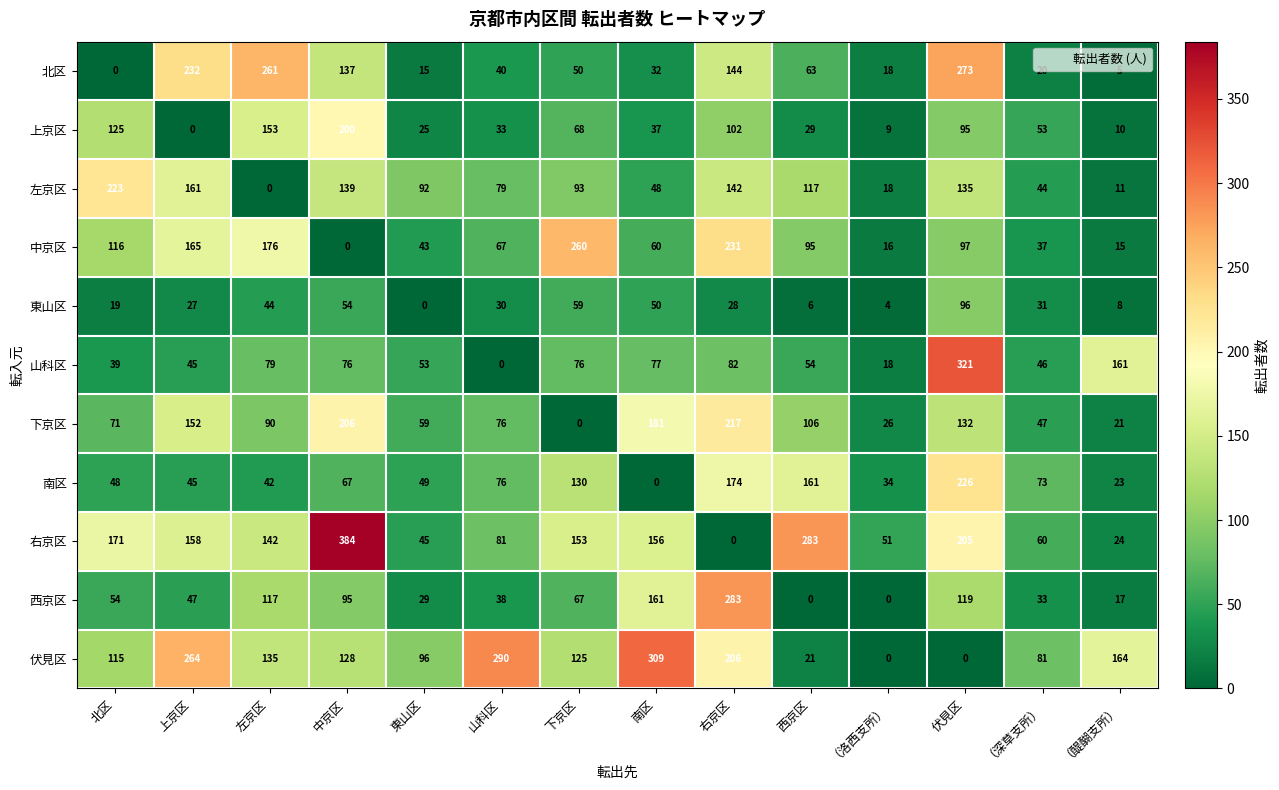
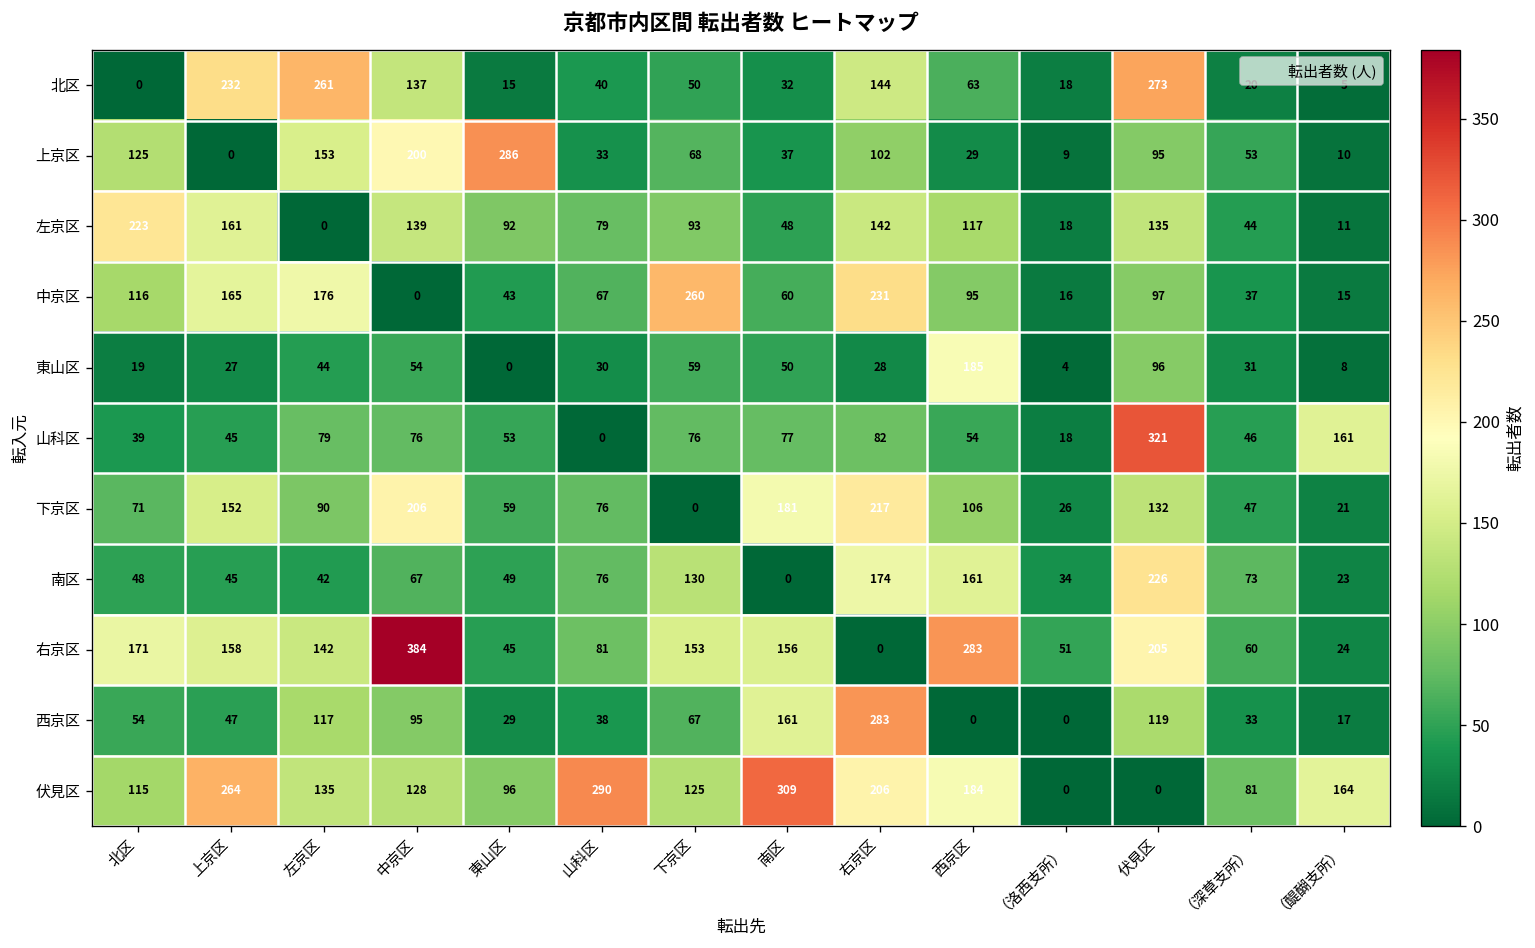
  {
    "北区": {
      "北区": 0,
      "上京区": 232,
      "左京区": 261,
      "中京区": 137,
      "東山区": 15,
      "山科区": 40,
      "下京区": 50,
      "南区": 32,
      "右京区": 144,
      "西京区": 63,
      "（洛西支所）": 18,
      "伏見区": 273
    },
    "上京区": {
      "北区": 125,
      "上京区": 0,
      "左京区": 153,
      "中京区": 200,
-     "東山区": 25,
+     "東山区": 286,
      "山科区": 33,
      "下京区": 68,
      "南区": 37,
      "右京区": 102,
      "西京区": 29,
      "（洛西支所）": 9,
      "伏見区": 95,
      "（深草支所）": 53,
      "（醍醐支所）": 10
    },
    "左京区": {
      "北区": 223,
      "上京区": 161,
      "左京区": 0,
      "中京区": 139,
      "東山区": 92,
      "山科区": 79,
      "下京区": 93,
      "南区": 48,
      "右京区": 142,
      "西京区": 117,
      "（洛西支所）": 18,
      "伏見区": 135,
      "（深草支所）": 44,
      "（醍醐支所）": 11
    },
    "中京区": {
      "北区": 116,
      "上京区": 165,
      "左京区": 176,
      "中京区": 0,
      "東山区": 43,
      "山科区": 67,
      "下京区": 260,
      "南区": 60,
      "右京区": 231,
      "西京区": 95,
      "（洛西支所）": 16,
      "伏見区": 97,
      "（深草支所）": 37,
      "（醍醐支所）": 15
    },
    "東山区": {
      "北区": 19,
      "上京区": 27,
      "左京区": 44,
      "中京区": 54,
      "東山区": 0,
      "山科区": 30,
      "下京区": 59,
      "南区": 50,
      "右京区": 28,
-     "西京区": 6,
+     "西京区": 185,
      "（洛西支所）": 4,
      "伏見区": 96,
      "（深草支所）": 31,
      "（醍醐支所）": 8
    },
    "山科区": {
      "北区": 39,
      "上京区": 45,
      "左京区": 79,
      "中京区": 76,
      "東山区": 53,
      "山科区": 0,
      "下京区": 76,
      "南区": 77,
      "右京区": 82,
      "西京区": 54,
      "（洛西支所）": 18,
      "伏見区": 321,
      "（深草支所）": 46,
      "（醍醐支所）": 161
    },
    "下京区": {
      "北区": 71,
      "上京区": 152,
      "左京区": 90,
      "中京区": 206,
      "東山区": 59,
      "山科区": 76,
      "下京区": 0,
      "南区": 181,
      "右京区": 217,
      "西京区": 106,
      "（洛西支所）": 26,
      "伏見区": 132,
      "（深草支所）": 47,
      "（醍醐支所）": 21
    },
    "南区": {
      "北区": 48,
      "上京区": 45,
      "左京区": 42,
      "中京区": 67,
      "東山区": 49,
      "山科区": 76,
      "下京区": 130,
      "南区": 0,
      "右京区": 174,
      "西京区": 161,
      "（洛西支所）": 34,
      "伏見区": 226,
      "（深草支所）": 73,
      "（醍醐支所）": 23
    },
    "右京区": {
      "北区": 171,
      "上京区": 158,
      "左京区": 142,
      "中京区": 384,
      "東山区": 45,
      "山科区": 81,
      "下京区": 153,
      "南区": 156,
      "右京区": 0,
      "西京区": 283,
      "（洛西支所）": 51,
      "伏見区": 205,
      "（深草支所）": 60,
      "（醍醐支所）": 24
    },
    "西京区": {
      "北区": 54,
      "上京区": 47,
      "左京区": 117,
      "中京区": 95,
      "東山区": 29,
      "山科区": 38,
      "下京区": 67,
      "南区": 161,
      "右京区": 283,
      "西京区": 0,
      "（洛西支所）": 0,
      "伏見区": 119,
      "（深草支所）": 33,
      "（醍醐支所）": 17
    },
    "伏見区": {
      "北区": 115,
      "上京区": 264,
      "左京区": 135,
      "中京区": 128,
      "東山区": 96,
      "山科区": 290,
      "下京区": 125,
      "南区": 309,
      "右京区": 206,
-     "西京区": 21,
+     "西京区": 184,
      "（洛西支所）": 0,
      "伏見区": 0,
      "（深草支所）": 81,
      "（醍醐支所）": 164
    }
  }
